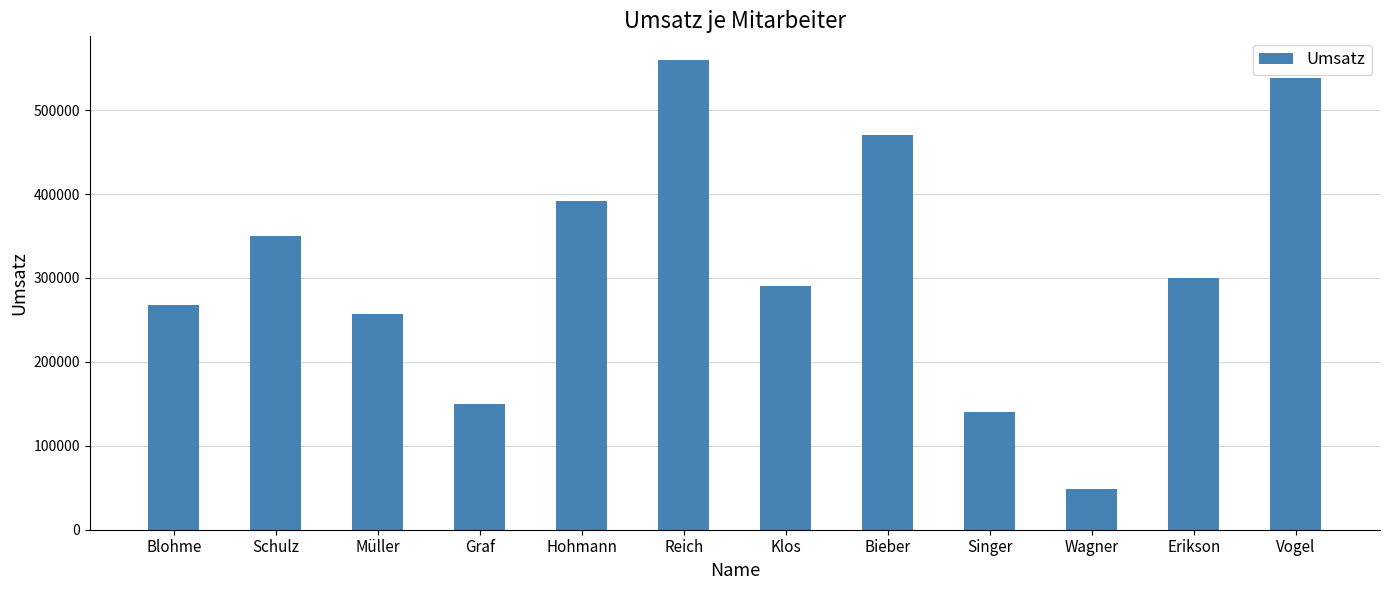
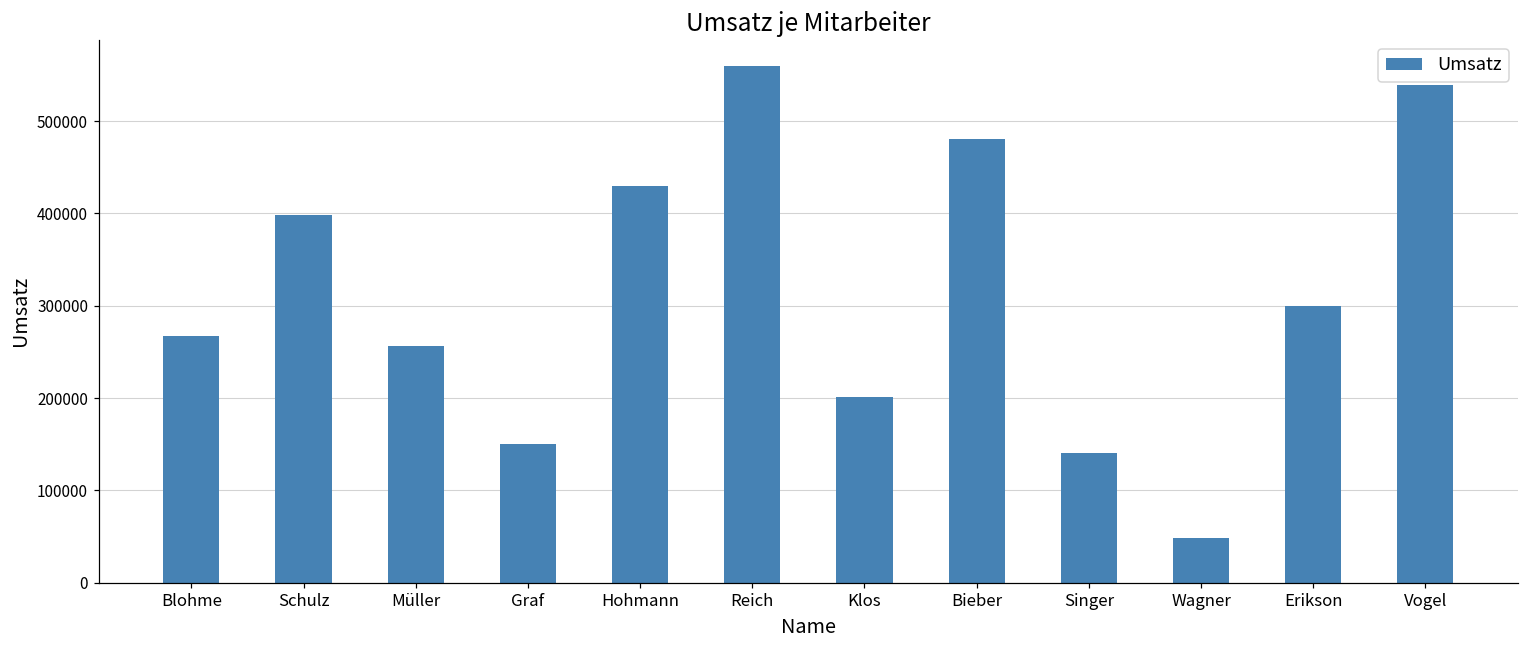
  {
    "Blohme": 270000,
-   "Schulz": 350000,
+   "Schulz": 400000,
    "Müller": 260000,
    "Graf": 150000,
-   "Hohmann": 390000,
+   "Hohmann": 430000,
    "Reich": 560000,
-   "Klos": 290000,
-   "Bieber": 470000,
+   "Klos": 200000,
+   "Bieber": 480000,
    "Singer": 140000,
    "Wagner": 50000,
    "Erikson": 300000,
    "Vogel": 540000
  }
